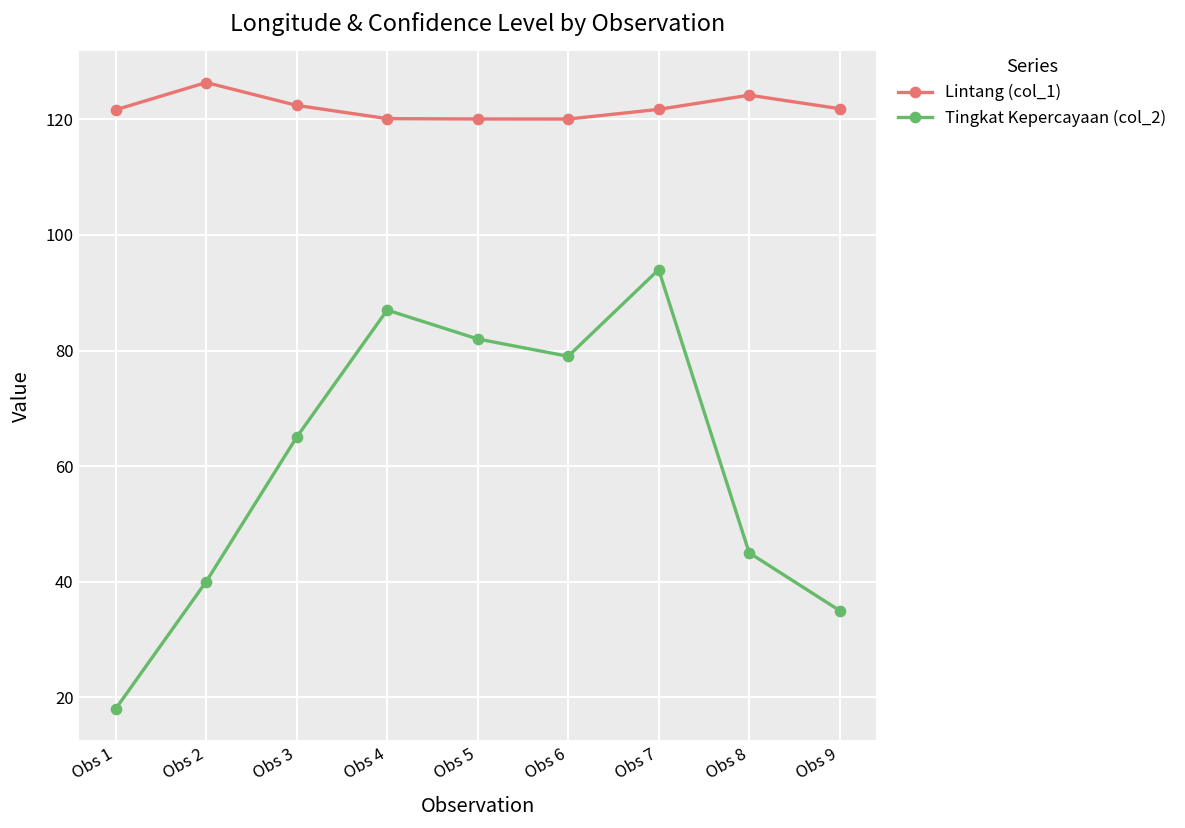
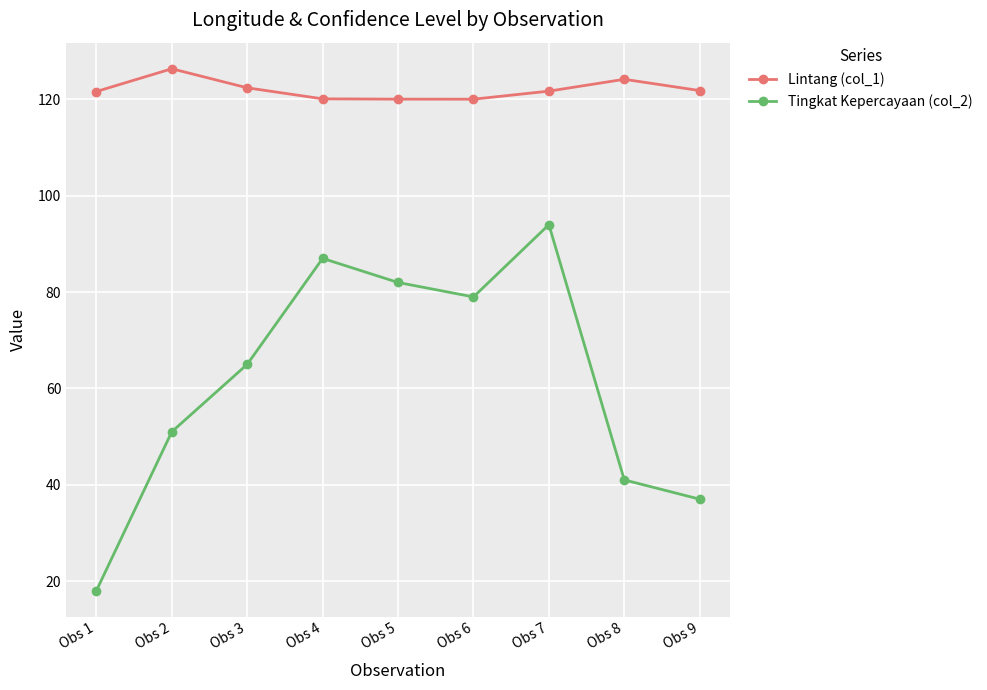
  {
    "Lintang (col_1)": {
      "Obs 1": 122,
      "Obs 2": 126,
      "Obs 3": 122,
      "Obs 4": 120,
      "Obs 5": 120,
      "Obs 6": 120,
      "Obs 7": 122,
      "Obs 8": 124,
      "Obs 9": 122
    },
    "Tingkat Kepercayaan (col_2)": {
      "Obs 1": 18,
-     "Obs 2": 40,
+     "Obs 2": 51,
      "Obs 3": 65,
      "Obs 4": 87,
      "Obs 5": 82,
      "Obs 6": 79,
      "Obs 7": 94,
-     "Obs 8": 45,
-     "Obs 9": 35
+     "Obs 8": 41,
+     "Obs 9": 37
    }
  }
